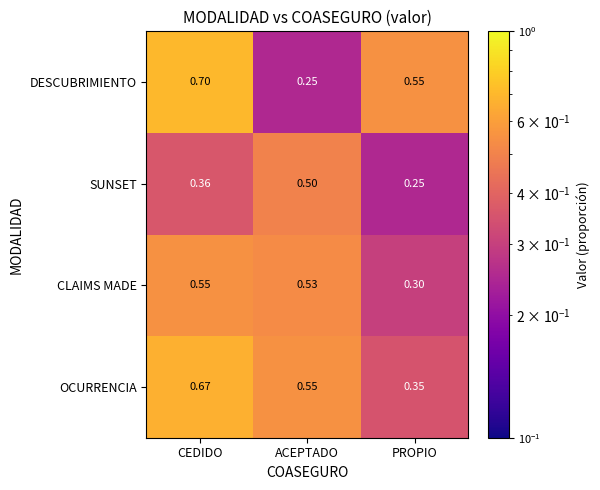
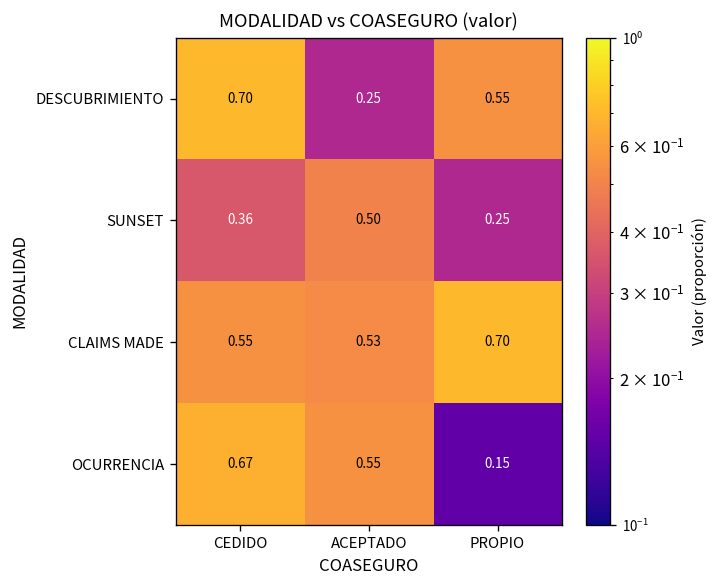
  {
    "DESCUBRIMIENTO": {
      "CEDIDO": 0.70,
      "ACEPTADO": 0.25,
      "PROPIO": 0.55
    },
    "SUNSET": {
      "CEDIDO": 0.36,
      "ACEPTADO": 0.50,
      "PROPIO": 0.25
    },
    "CLAIMS MADE": {
      "CEDIDO": 0.55,
      "ACEPTADO": 0.53,
-     "PROPIO": 0.30
+     "PROPIO": 0.70
    },
    "OCURRENCIA": {
      "CEDIDO": 0.67,
      "ACEPTADO": 0.55,
-     "PROPIO": 0.35
+     "PROPIO": 0.15
    }
  }
